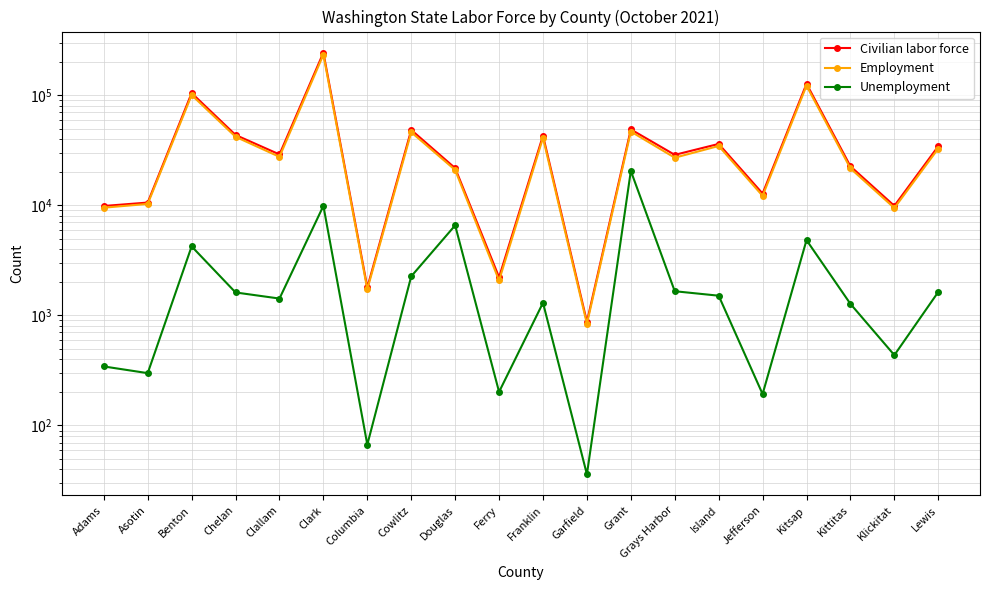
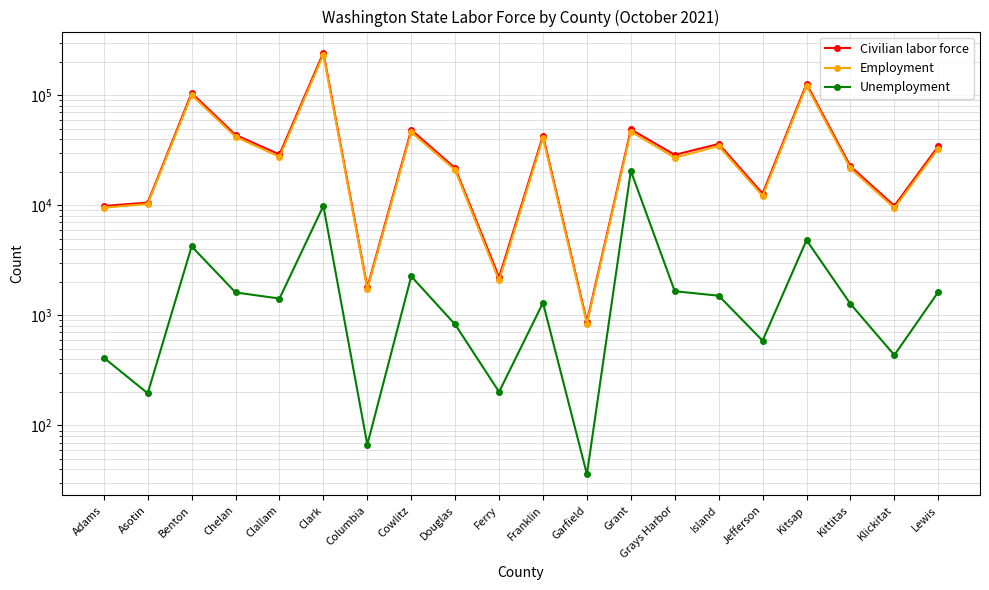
  {
    "Civilian labor force": {
      "Ferry": 2200,
      "Grays Harbor": 29000
    },
    "Employment": {
      "Ferry": 2100,
      "Grays Harbor": 27000
    },
    "Unemployment": {
-     "Adams": 340,
-     "Asotin": 300,
+     "Adams": 410,
+     "Asotin": 200,
      "Benton": 4200,
      "Chelan": 1600,
      "Clallam": 1400,
      "Clark": 10000,
      "Columbia": 70,
      "Cowlitz": 2300,
-     "Douglas": 7000,
+     "Douglas": 800,
      "Ferry": 200,
      "Franklin": 1300,
      "Garfield": 36,
      "Grant": 21000,
      "Grays Harbor": 1700,
      "Island": 1500,
-     "Jefferson": 190,
+     "Jefferson": 600,
      "Kitsap": 5000,
      "Kittitas": 1300,
      "Klickitat": 440,
      "Lewis": 1600
    }
  }
